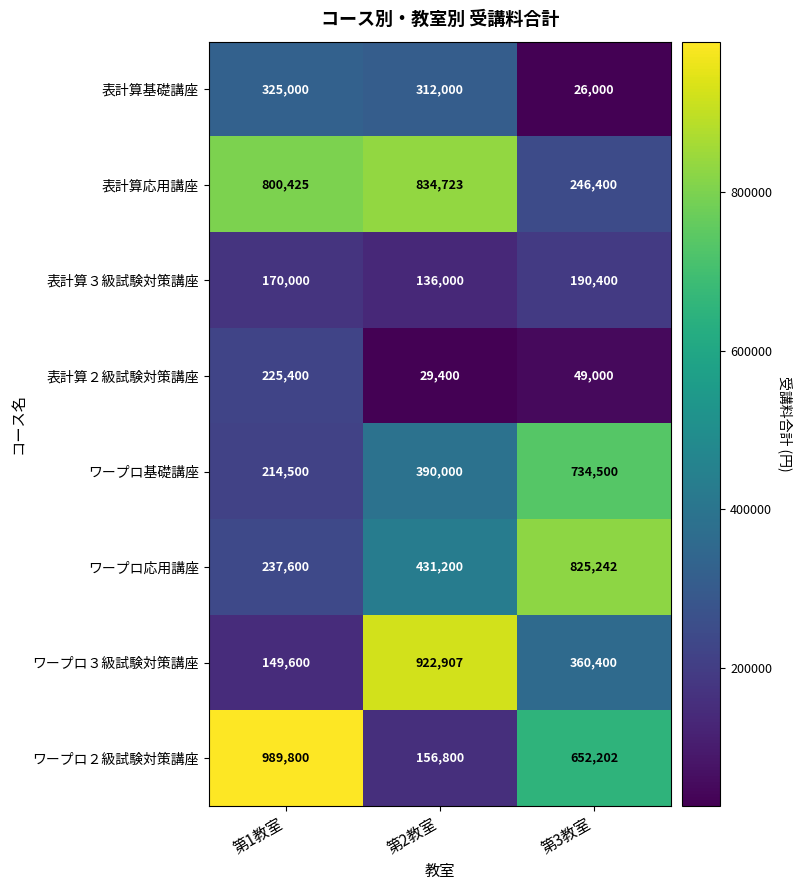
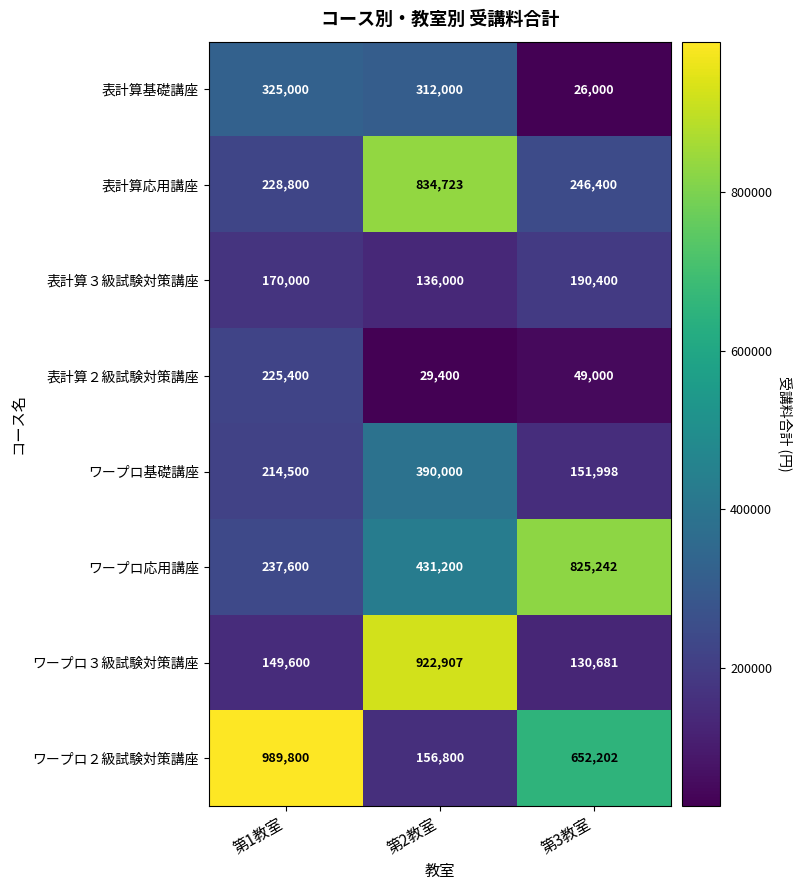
  {
    "表計算基礎講座": {
      "第1教室": "325,000",
      "第2教室": "312,000",
      "第3教室": "26,000"
    },
    "表計算応用講座": {
-     "第1教室": "800,425",
+     "第1教室": "228,800",
      "第2教室": "834,723",
      "第3教室": "246,400"
    },
    "表計算３級試験対策講座": {
      "第1教室": "170,000",
      "第2教室": "136,000",
      "第3教室": "190,400"
    },
    "表計算２級試験対策講座": {
      "第1教室": "225,400",
      "第2教室": "29,400",
      "第3教室": "49,000"
    },
    "ワープロ基礎講座": {
      "第1教室": "214,500",
      "第2教室": "390,000",
-     "第3教室": "734,500"
+     "第3教室": "151,998"
    },
    "ワープロ応用講座": {
      "第1教室": "237,600",
      "第2教室": "431,200",
      "第3教室": "825,242"
    },
    "ワープロ３級試験対策講座": {
      "第1教室": "149,600",
      "第2教室": "922,907",
-     "第3教室": "360,400"
+     "第3教室": "130,681"
    },
    "ワープロ２級試験対策講座": {
      "第1教室": "989,800",
      "第2教室": "156,800",
      "第3教室": "652,202"
    }
  }
